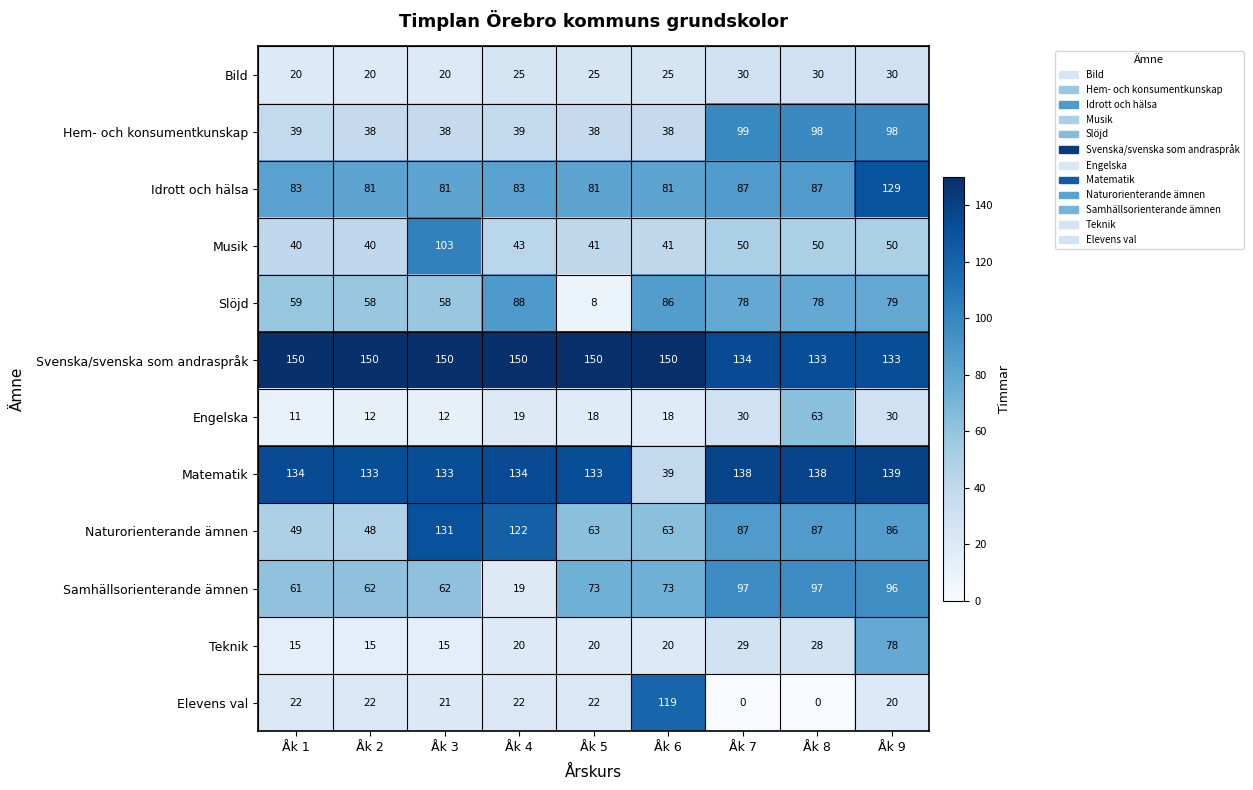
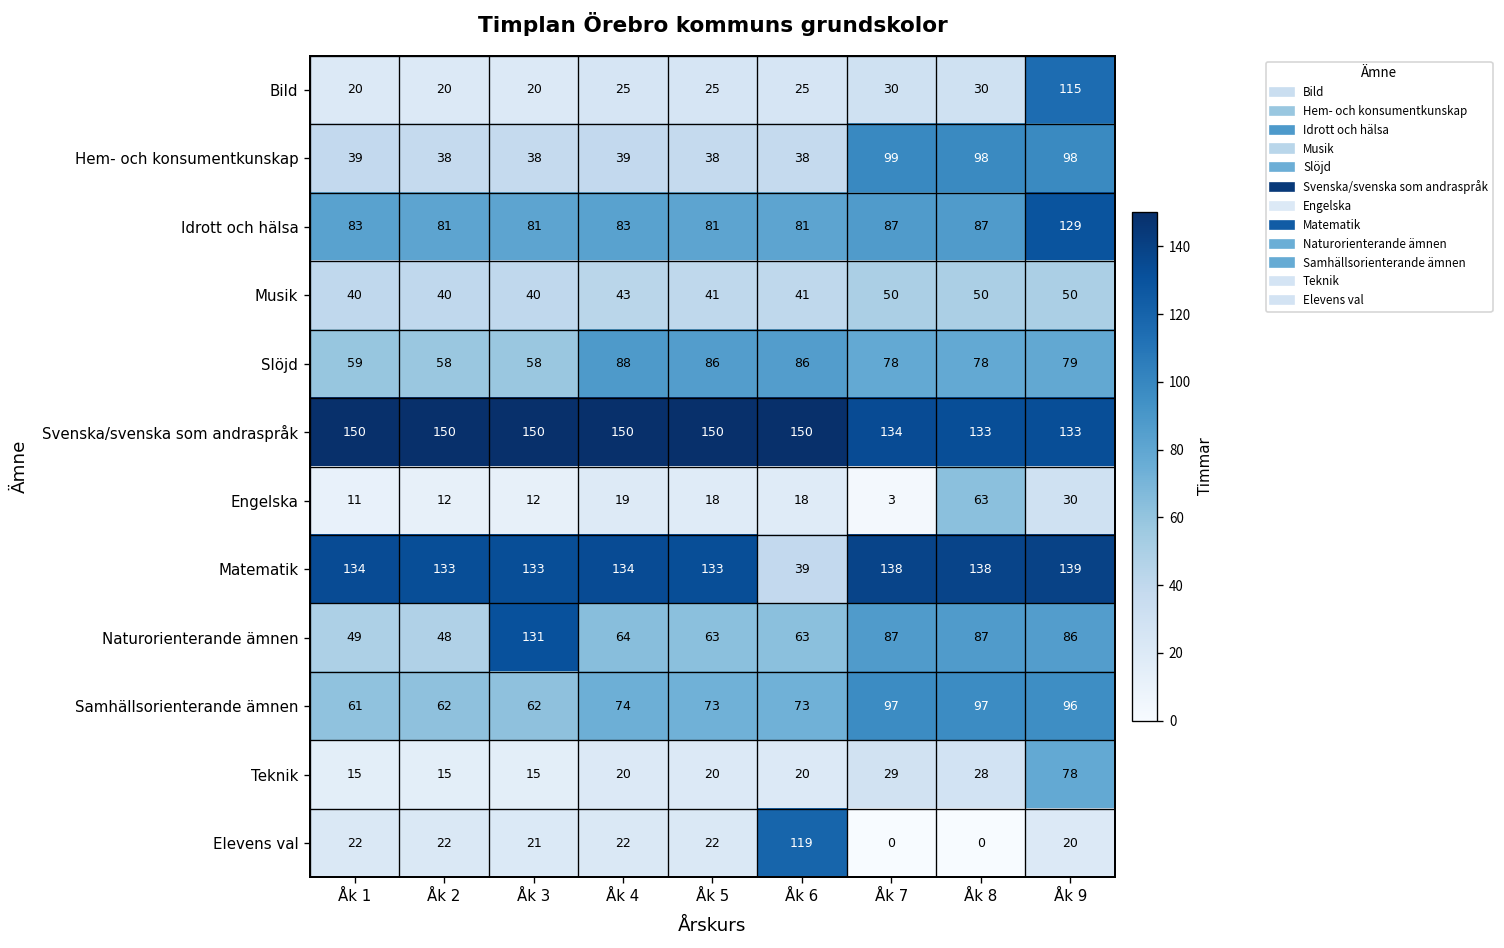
  {
    "Bild": {
      "Åk 1": 20,
      "Åk 2": 20,
      "Åk 3": 20,
      "Åk 4": 25,
      "Åk 5": 25,
      "Åk 6": 25,
      "Åk 7": 30,
      "Åk 8": 30,
-     "Åk 9": 30
+     "Åk 9": 115
    },
    "Hem- och konsumentkunskap": {
      "Åk 1": 39,
      "Åk 2": 38,
      "Åk 3": 38,
      "Åk 4": 39,
      "Åk 5": 38,
      "Åk 6": 38,
      "Åk 7": 99,
      "Åk 8": 98,
      "Åk 9": 98
    },
    "Idrott och hälsa": {
      "Åk 1": 83,
      "Åk 2": 81,
      "Åk 3": 81,
      "Åk 4": 83,
      "Åk 5": 81,
      "Åk 6": 81,
      "Åk 7": 87,
      "Åk 8": 87,
      "Åk 9": 129
    },
    "Musik": {
      "Åk 1": 40,
      "Åk 2": 40,
-     "Åk 3": 103,
+     "Åk 3": 40,
      "Åk 4": 43,
      "Åk 5": 41,
      "Åk 6": 41,
      "Åk 7": 50,
      "Åk 8": 50,
      "Åk 9": 50
    },
    "Slöjd": {
      "Åk 1": 59,
      "Åk 2": 58,
      "Åk 3": 58,
      "Åk 4": 88,
-     "Åk 5": 8,
+     "Åk 5": 86,
      "Åk 6": 86,
      "Åk 7": 78,
      "Åk 8": 78,
      "Åk 9": 79
    },
    "Svenska/svenska som andraspråk": {
      "Åk 1": 150,
      "Åk 2": 150,
      "Åk 3": 150,
      "Åk 4": 150,
      "Åk 5": 150,
      "Åk 6": 150,
      "Åk 7": 134,
      "Åk 8": 133,
      "Åk 9": 133
    },
    "Engelska": {
      "Åk 1": 11,
      "Åk 2": 12,
      "Åk 3": 12,
      "Åk 4": 19,
      "Åk 5": 18,
      "Åk 6": 18,
-     "Åk 7": 30,
+     "Åk 7": 3,
      "Åk 8": 63,
      "Åk 9": 30
    },
    "Matematik": {
      "Åk 1": 134,
      "Åk 2": 133,
      "Åk 3": 133,
      "Åk 4": 134,
      "Åk 5": 133,
      "Åk 6": 39,
      "Åk 7": 138,
      "Åk 8": 138,
      "Åk 9": 139
    },
    "Naturorienterande ämnen": {
      "Åk 1": 49,
      "Åk 2": 48,
      "Åk 3": 131,
-     "Åk 4": 122,
+     "Åk 4": 64,
      "Åk 5": 63,
      "Åk 6": 63,
      "Åk 7": 87,
      "Åk 8": 87,
      "Åk 9": 86
    },
    "Samhällsorienterande ämnen": {
      "Åk 1": 61,
      "Åk 2": 62,
      "Åk 3": 62,
-     "Åk 4": 19,
+     "Åk 4": 74,
      "Åk 5": 73,
      "Åk 6": 73,
      "Åk 7": 97,
      "Åk 8": 97,
      "Åk 9": 96
    },
    "Teknik": {
      "Åk 1": 15,
      "Åk 2": 15,
      "Åk 3": 15,
      "Åk 4": 20,
      "Åk 5": 20,
      "Åk 6": 20,
      "Åk 7": 29,
      "Åk 8": 28,
      "Åk 9": 78
    },
    "Elevens val": {
      "Åk 1": 22,
      "Åk 2": 22,
      "Åk 3": 21,
      "Åk 4": 22,
      "Åk 5": 22,
      "Åk 6": 119,
      "Åk 7": 0,
      "Åk 8": 0,
      "Åk 9": 20
    }
  }
